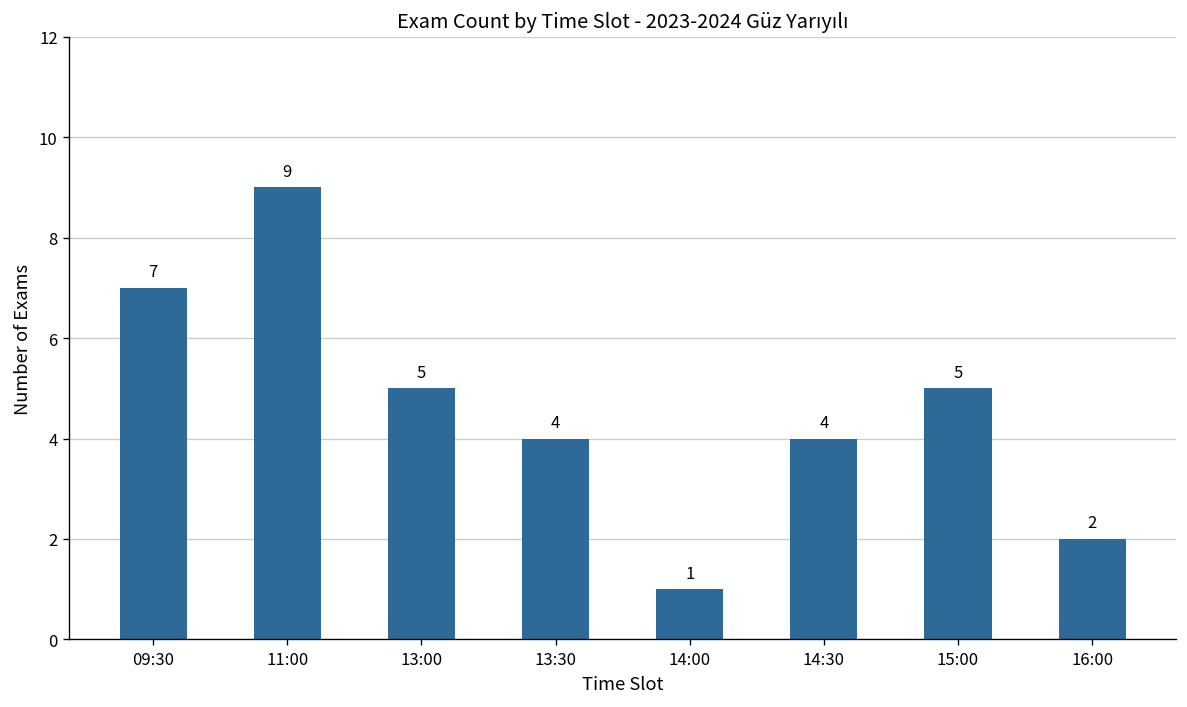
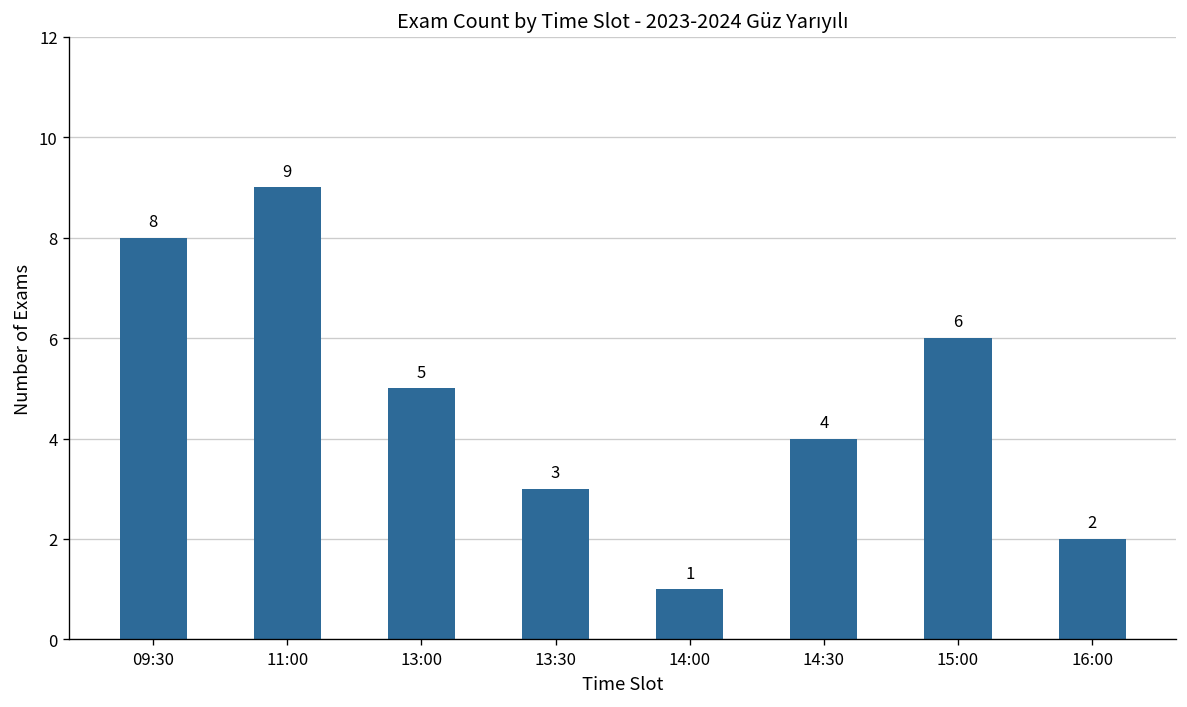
  {
-   "09:30": 7,
+   "09:30": 8,
    "11:00": 9,
    "13:00": 5,
-   "13:30": 4,
+   "13:30": 3,
    "14:00": 1,
    "14:30": 4,
-   "15:00": 5,
+   "15:00": 6,
    "16:00": 2
  }
